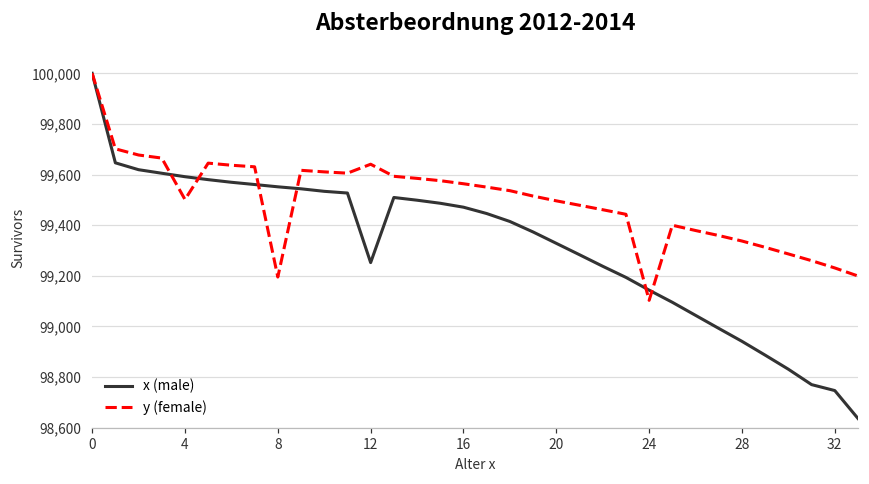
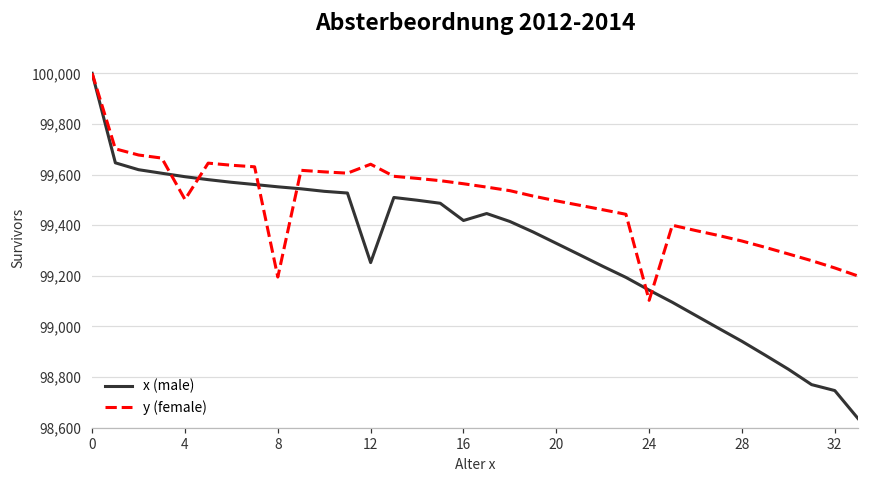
  {
    "x (male)": {
      "4": "99,590",
      "8": "99,550",
      "12": "99,250",
-     "16": "99,470",
+     "16": "99,420",
      "20": "99,330",
      "24": "99,140",
      "28": "98,940",
      "32": "98,750"
    },
    "y (female)": {
      "4": "99,500",
      "8": "99,200",
      "12": "99,640",
      "16": "99,560",
      "20": "99,500",
      "24": "99,100",
      "28": "99,340",
      "32": "99,230"
    }
  }
